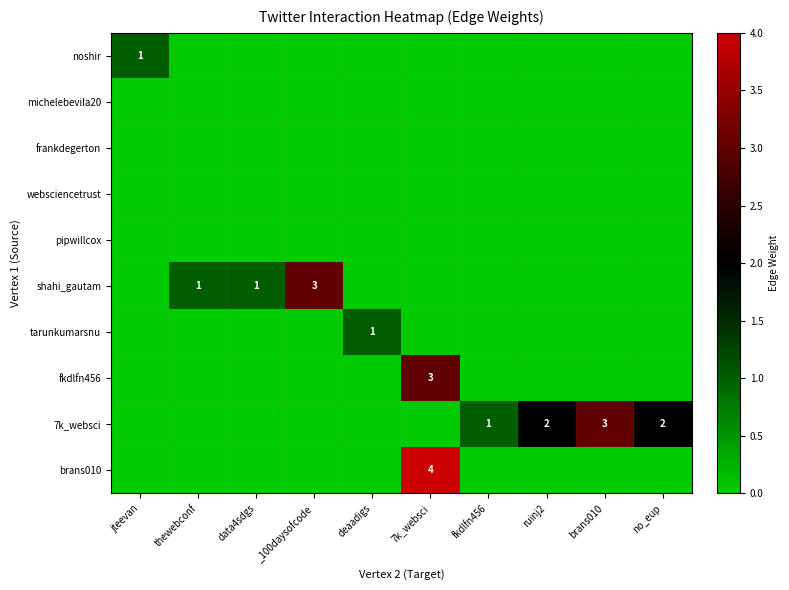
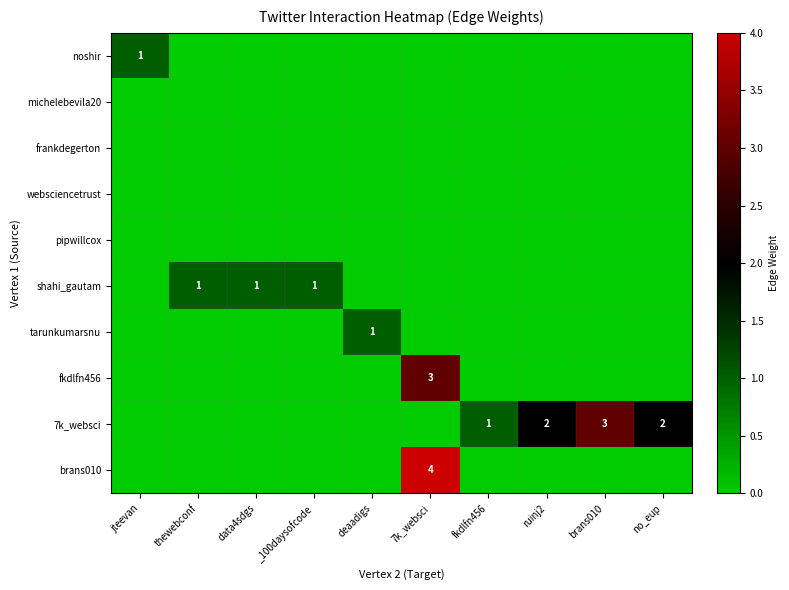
  {
    "noshir": {
      "jteevan": 1
    },
    "shahi_gautam": {
      "thewebconf": 1,
      "data4sdgs": 1,
-     "_100daysofcode": 3
+     "_100daysofcode": 1
    },
    "tarunkumarsnu": {
      "deaadigs": 1
    },
    "fkdlfn456": {
      "7k_websci": 3
    },
    "7k_websci": {
      "fkdlfn456": 1,
      "ruinj2": 2,
      "brans010": 3,
      "no_eup": 2
    },
    "brans010": {
      "7k_websci": 4
    }
  }
